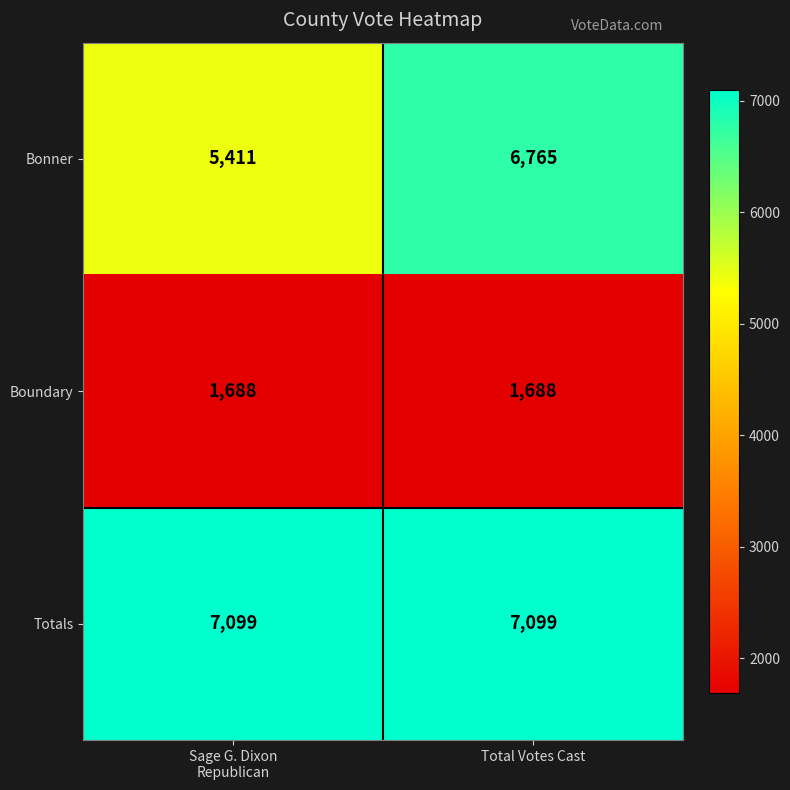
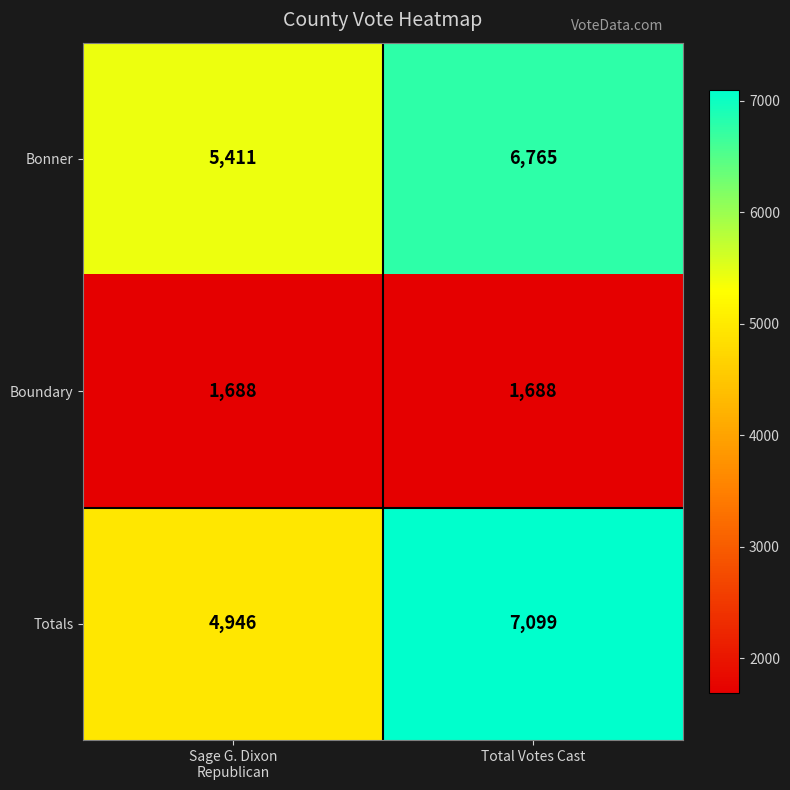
  {
    "Bonner": {
      "Sage G. Dixon Republican": "5,411",
      "Total Votes Cast": "6,765"
    },
    "Boundary": {
      "Sage G. Dixon Republican": "1,688",
      "Total Votes Cast": "1,688"
    },
    "Totals": {
-     "Sage G. Dixon Republican": "7,099",
+     "Sage G. Dixon Republican": "4,946",
      "Total Votes Cast": "7,099"
    }
  }
